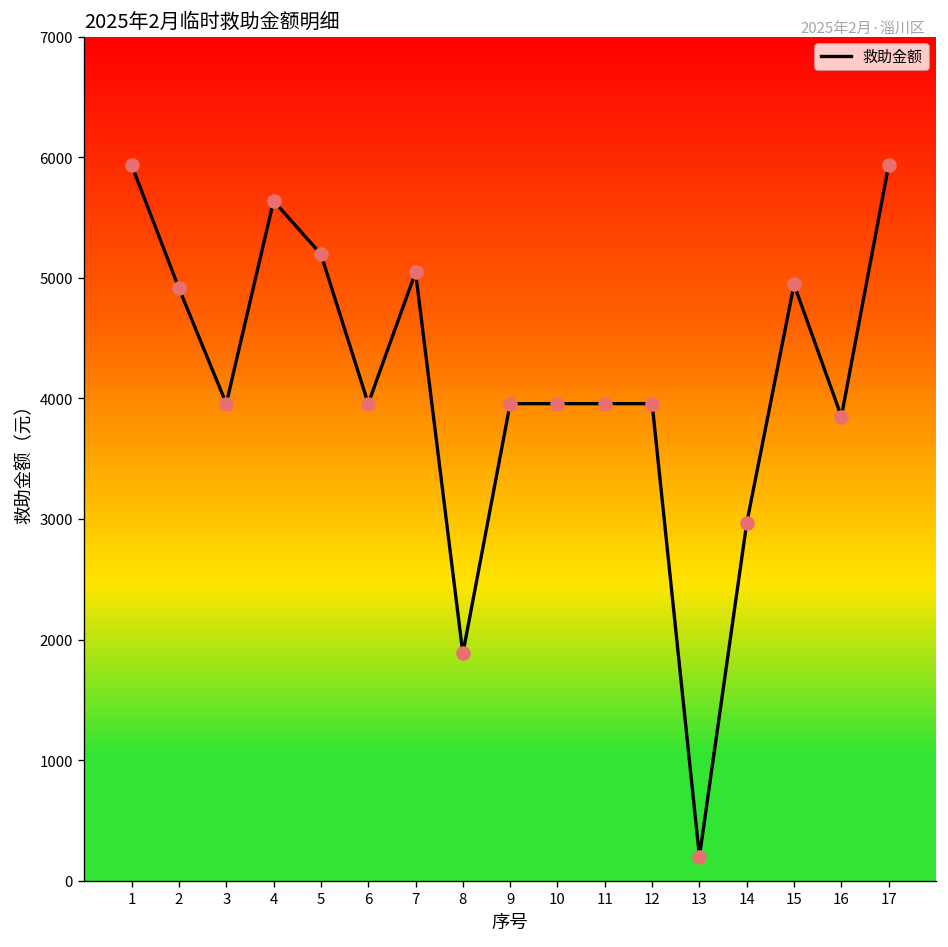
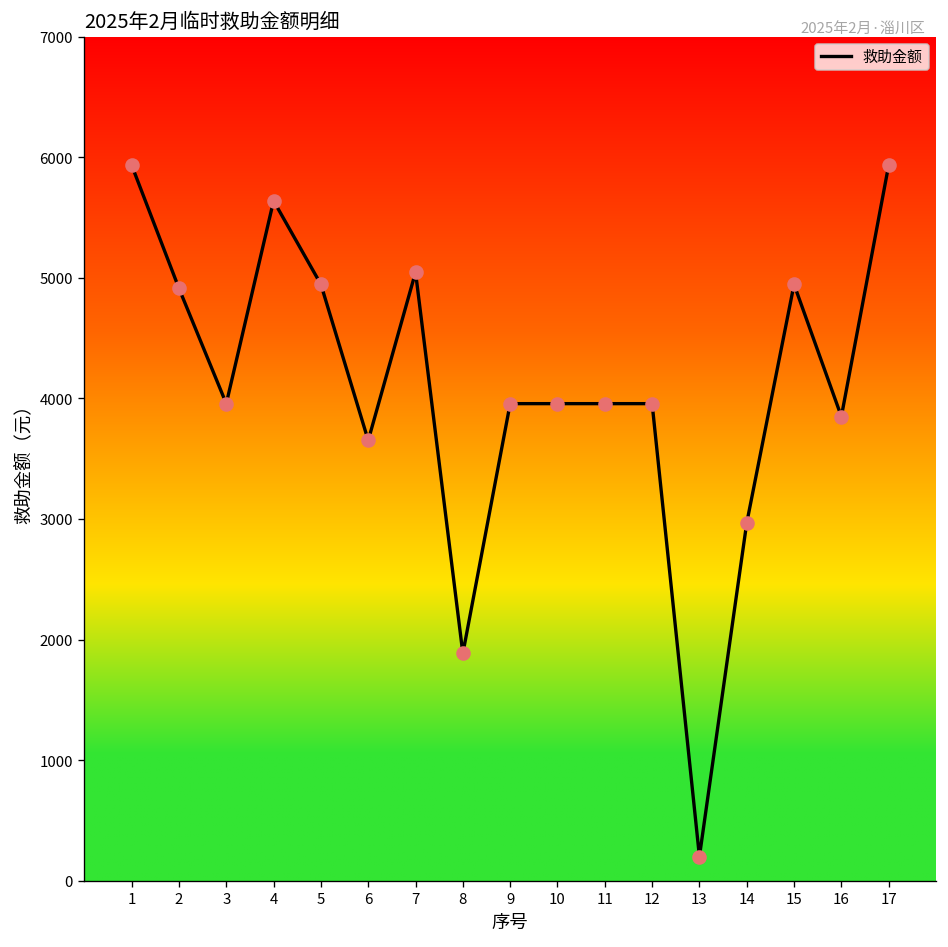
  {
    "1": 5930,
    "2": 4910,
    "3": 3960,
    "4": 5640,
-   "5": 5200,
-   "6": 3960,
+   "5": 4950,
+   "6": 3650,
    "7": 5050,
    "8": 1880,
    "9": 3960,
    "10": 3960,
    "11": 3960,
    "12": 3960,
    "13": 200,
    "14": 2970,
    "15": 4950,
    "16": 3850,
    "17": 5930
  }
